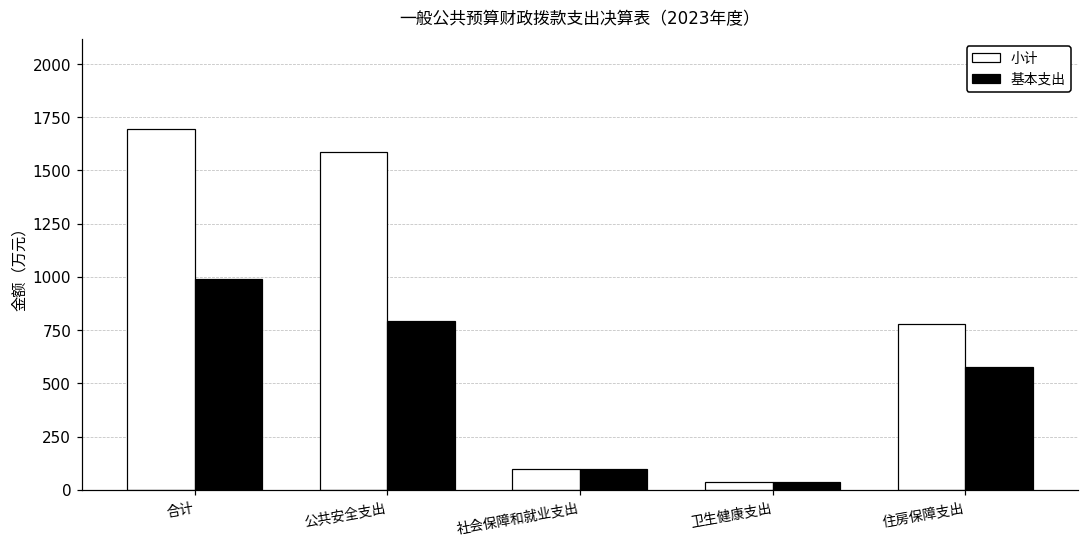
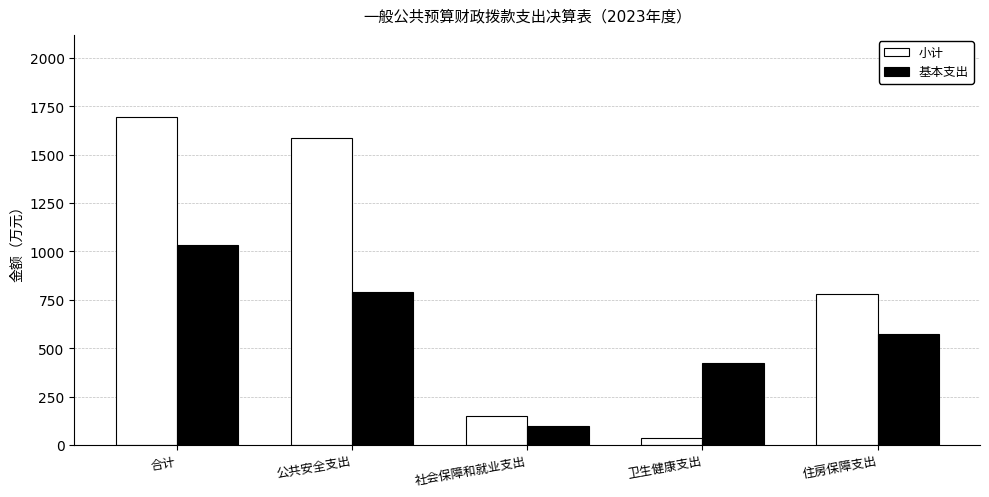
  {
    "小计": {
      "合计": 1690,
      "公共安全支出": 1590,
-     "社会保障和就业支出": 100,
+     "社会保障和就业支出": 150,
      "卫生健康支出": 40,
      "住房保障支出": 780
    },
    "基本支出": {
-     "合计": 990,
+     "合计": 1030,
      "公共安全支出": 790,
      "社会保障和就业支出": 100,
-     "卫生健康支出": 40,
+     "卫生健康支出": 420,
      "住房保障支出": 580
    }
  }
